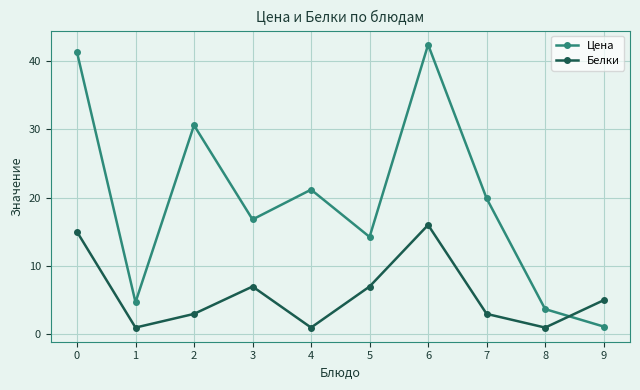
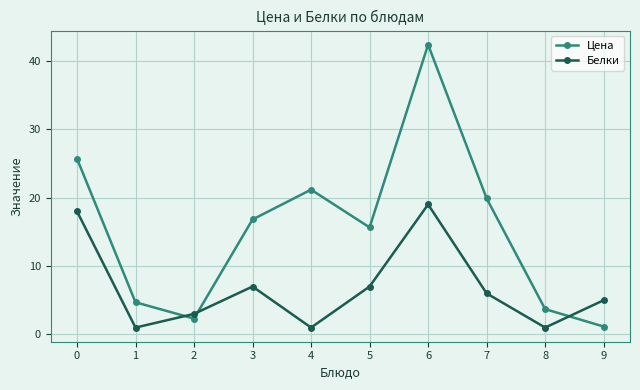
  {
    "Цена": {
-     "0": 41,
+     "0": 26,
      "1": 5,
-     "2": 31,
+     "2": 2,
      "3": 17,
      "4": 21,
-     "5": 14,
+     "5": 16,
      "6": 42,
      "7": 20,
      "8": 4,
      "9": 1
    },
    "Белки": {
-     "0": 15,
+     "0": 18,
      "1": 1,
      "2": 3,
      "3": 7,
      "4": 1,
      "5": 7,
-     "6": 16,
-     "7": 3,
+     "6": 19,
+     "7": 6,
      "8": 1,
      "9": 5
    }
  }
